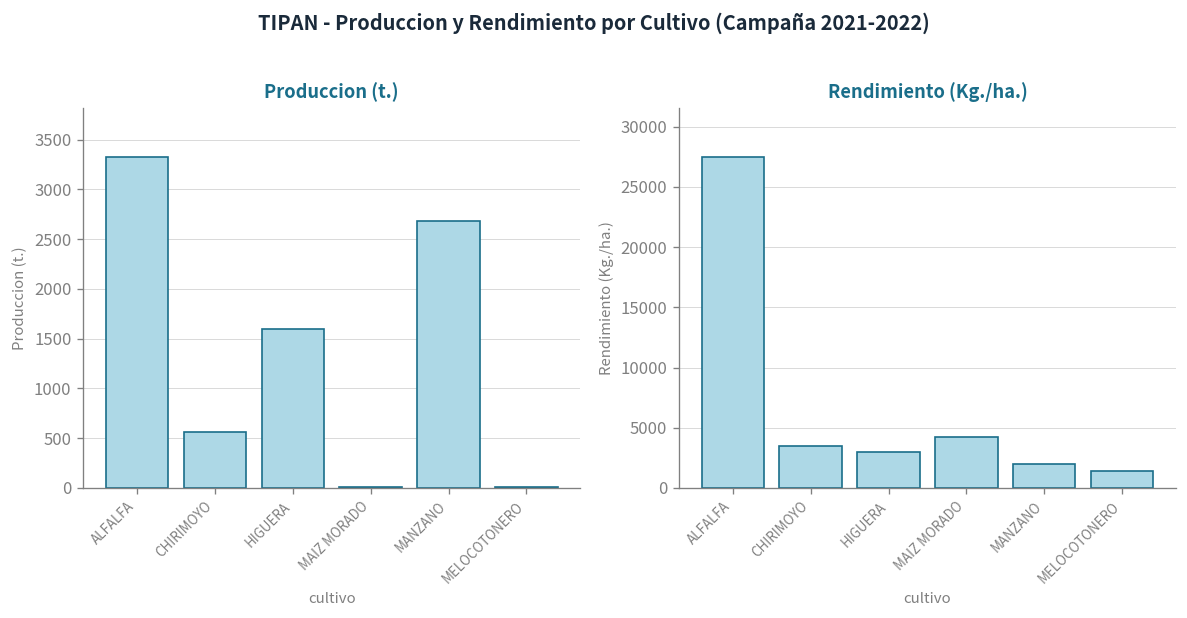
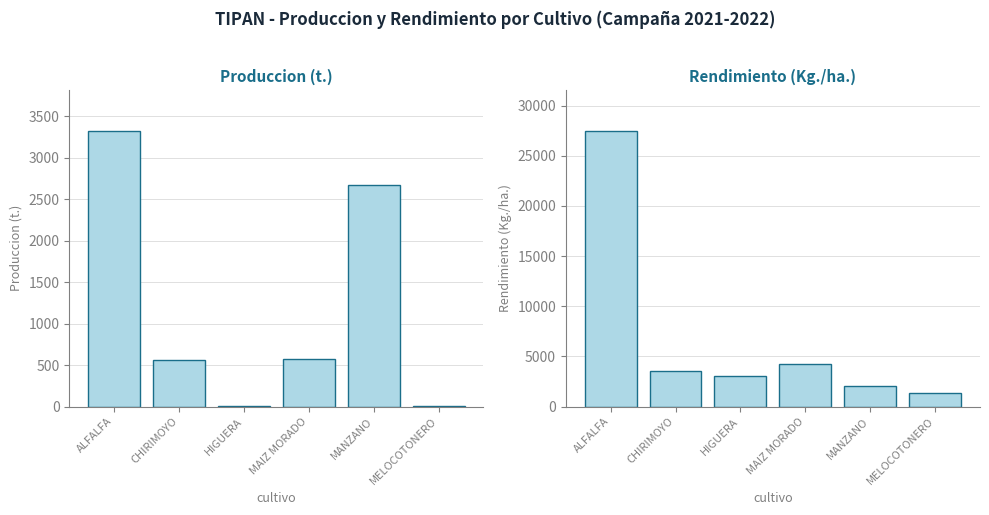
  {
    "Produccion (t.)": {
      "ALFALFA": 3300,
      "CHIRIMOYO": 600,
-     "HIGUERA": 1600,
-     "MAIZ MORADO": 0,
+     "HIGUERA": 0,
+     "MAIZ MORADO": 600,
      "MANZANO": 2700
    },
    "Rendimiento (Kg./ha.)": {
      "ALFALFA": 27500,
      "CHIRIMOYO": 3500,
      "HIGUERA": 3000,
      "MAIZ MORADO": 4200,
      "MANZANO": 2000,
      "MELOCOTONERO": 1400
    }
  }
